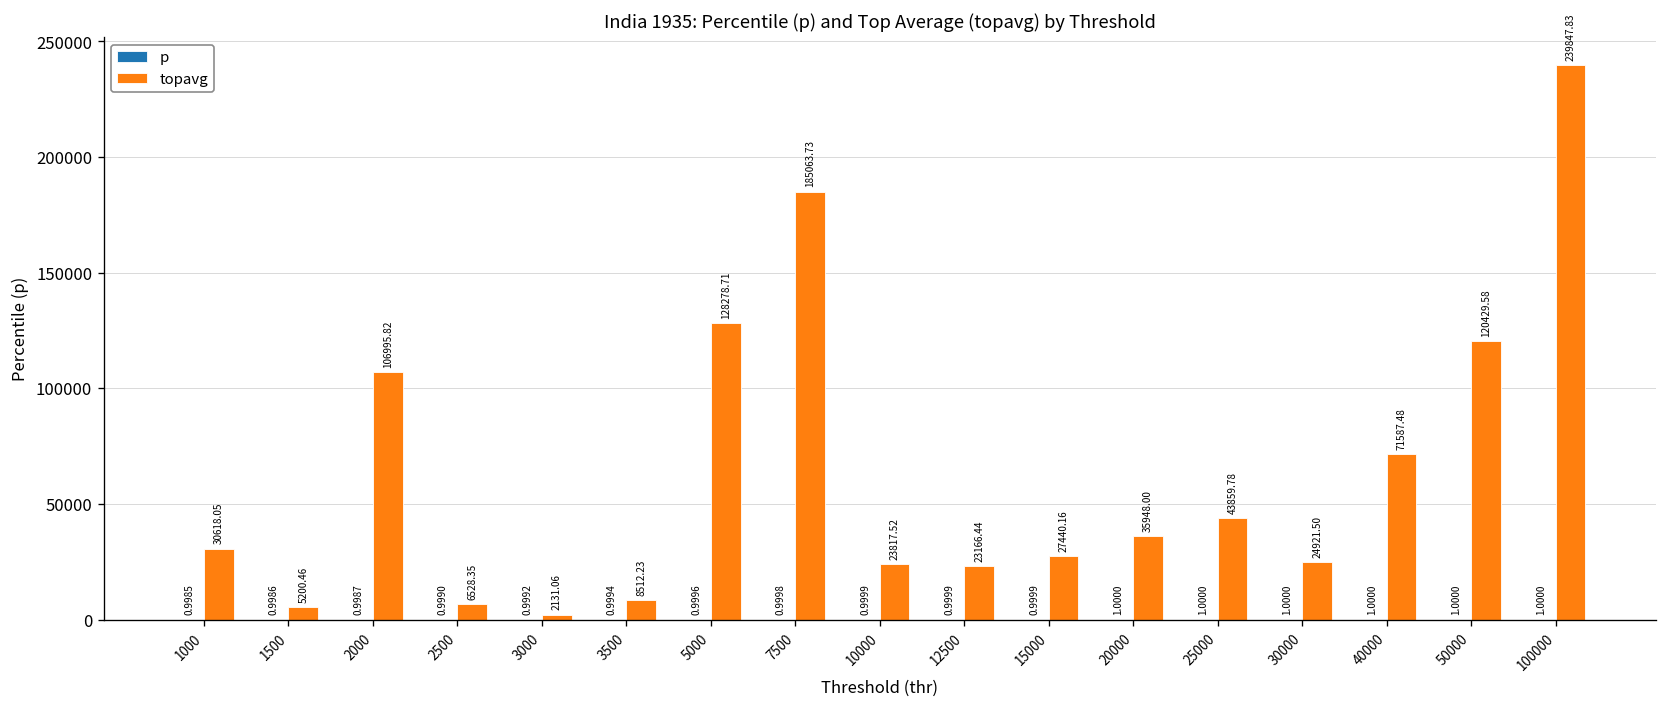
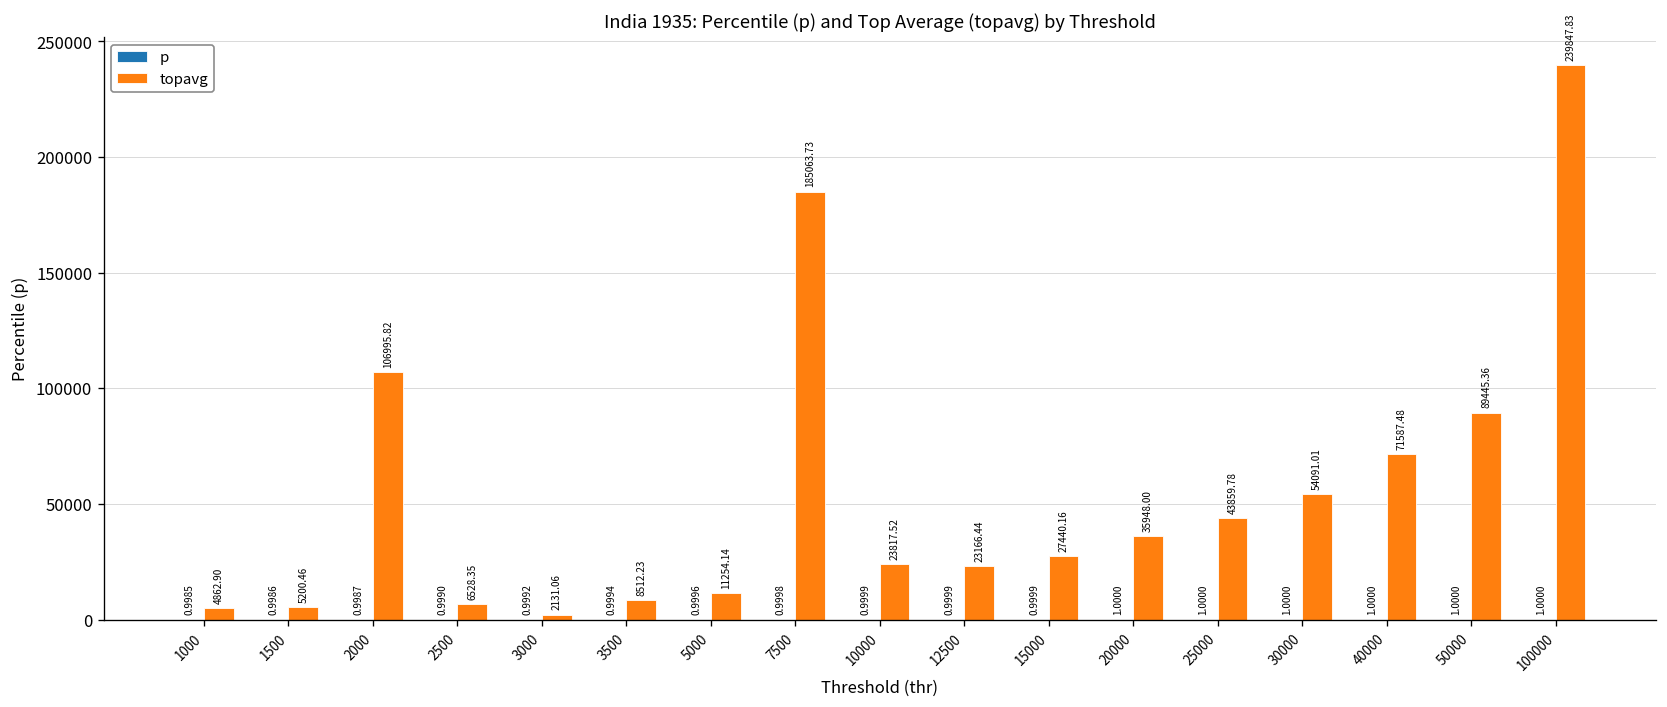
  {
    "p": {
      "1000": 0.9985,
      "1500": 0.9986,
      "2000": 0.9987,
      "2500": 0.9990,
      "3000": 0.9992,
      "3500": 0.9994,
      "5000": 0.9996,
      "7500": 0.9998,
      "10000": 0.9999,
      "12500": 0.9999,
      "15000": 0.9999,
      "20000": 1.0000,
      "25000": 1.0000,
      "30000": 1.0000,
      "40000": 1.0000,
      "50000": 1.0000,
      "100000": 1.0000
    },
    "topavg": {
-     "1000": 30618.05,
+     "1000": 4862.90,
      "1500": 5200.46,
      "2000": 106995.82,
      "2500": 6528.35,
      "3000": 2131.06,
      "3500": 8512.23,
-     "5000": 128278.71,
+     "5000": 11254.14,
      "7500": 185063.73,
      "10000": 23817.52,
      "12500": 23166.44,
      "15000": 27440.16,
      "20000": 35948.00,
      "25000": 43859.78,
-     "30000": 24921.50,
+     "30000": 54091.01,
      "40000": 71587.48,
-     "50000": 120429.58,
+     "50000": 89445.36,
      "100000": 239847.83
    }
  }
